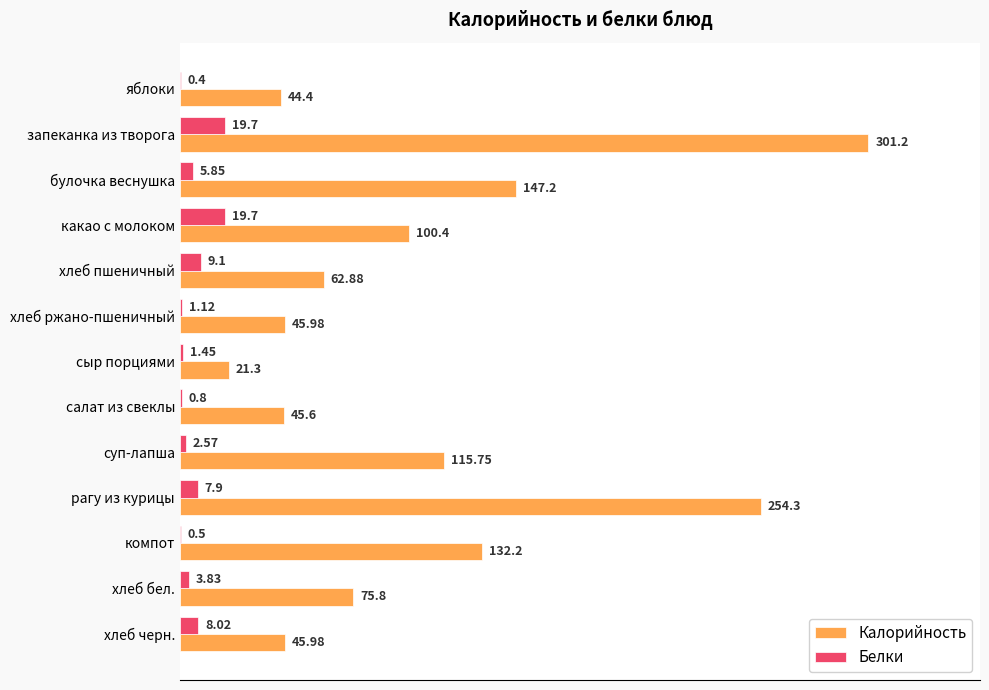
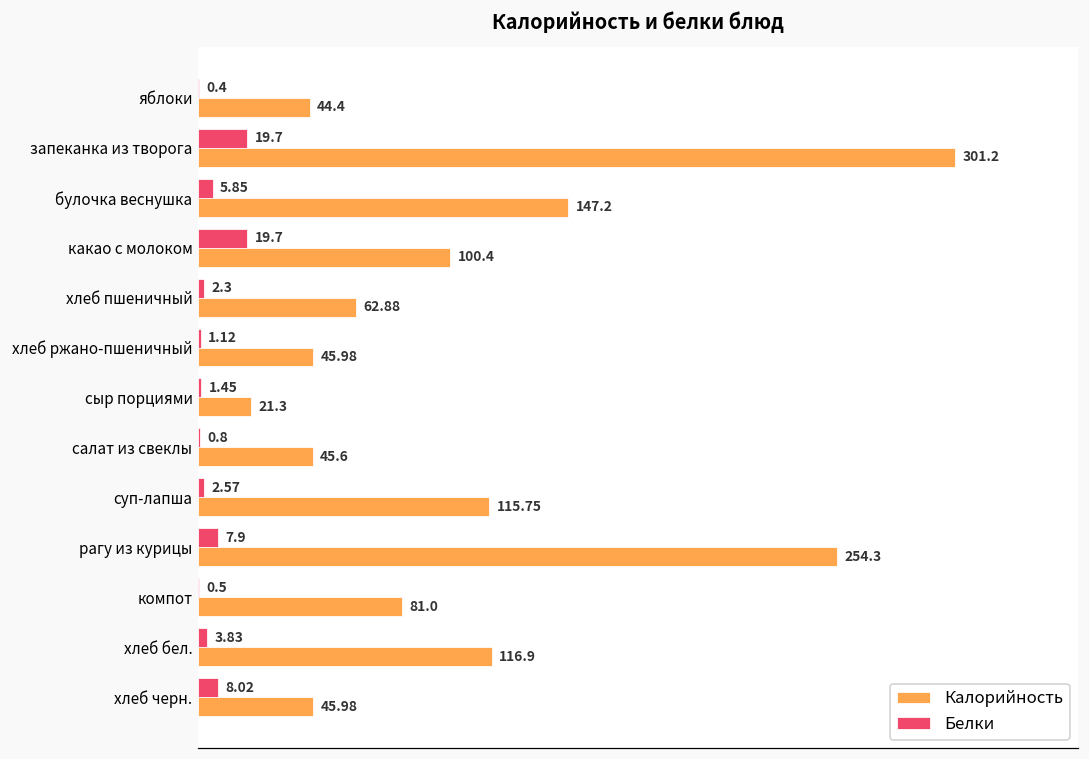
  {
    "Калорийность": {
      "яблоки": 44.4,
      "запеканка из творога": 301.2,
      "булочка веснушка": 147.2,
      "какао с молоком": 100.4,
      "хлеб пшеничный": 62.88,
      "хлеб ржано-пшеничный": 45.98,
      "сыр порциями": 21.3,
      "салат из свеклы": 45.6,
      "суп-лапша": 115.75,
      "рагу из курицы": 254.3,
-     "компот": 132.2,
-     "хлеб бел.": 75.8,
+     "компот": 81.0,
+     "хлеб бел.": 116.9,
      "хлеб черн.": 45.98
    },
    "Белки": {
      "яблоки": 0.4,
      "запеканка из творога": 19.7,
      "булочка веснушка": 5.85,
      "какао с молоком": 19.7,
-     "хлеб пшеничный": 9.1,
+     "хлеб пшеничный": 2.3,
      "хлеб ржано-пшеничный": 1.12,
      "сыр порциями": 1.45,
      "салат из свеклы": 0.8,
      "суп-лапша": 2.57,
      "рагу из курицы": 7.9,
      "компот": 0.5,
      "хлеб бел.": 3.83,
      "хлеб черн.": 8.02
    }
  }
